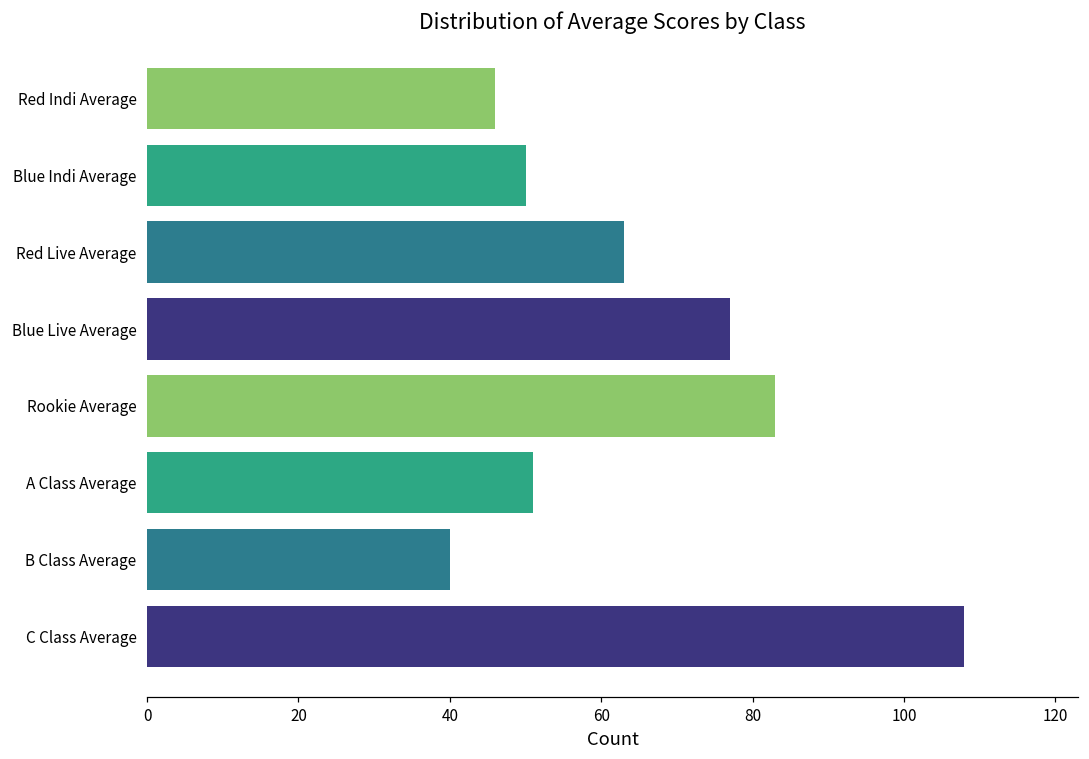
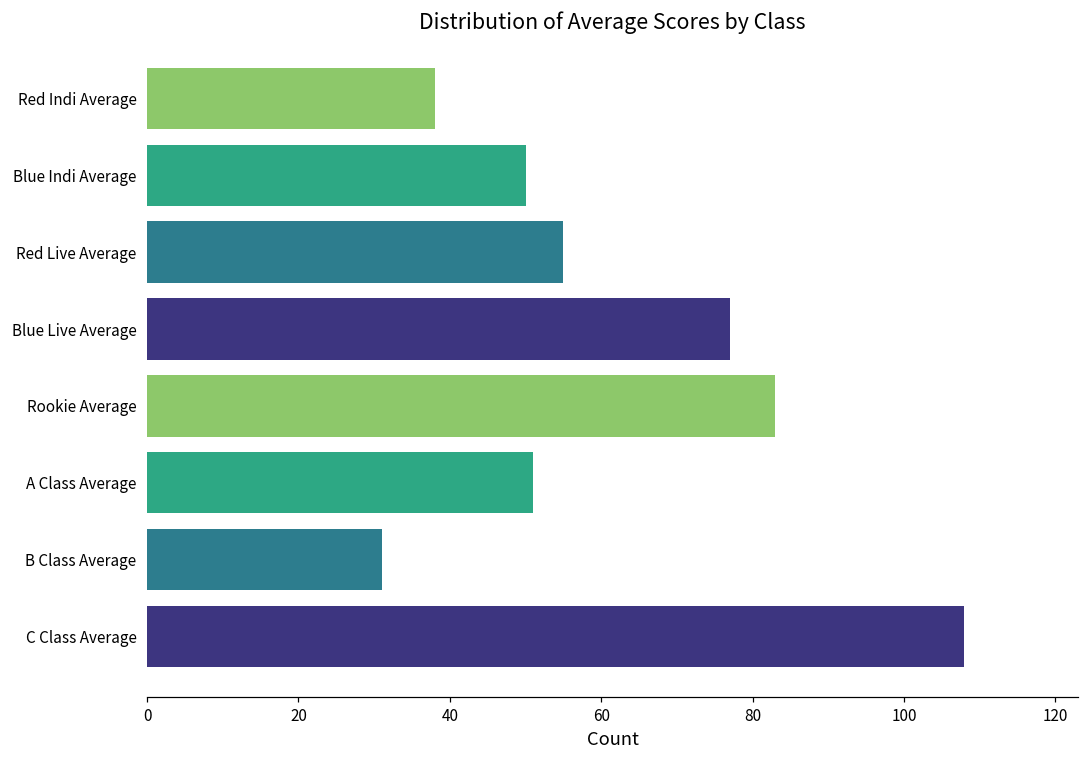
  {
-   "Red Indi Average": 46,
+   "Red Indi Average": 38,
    "Blue Indi Average": 50,
-   "Red Live Average": 63,
+   "Red Live Average": 55,
    "Blue Live Average": 77,
    "Rookie Average": 83,
    "A Class Average": 51,
-   "B Class Average": 40,
+   "B Class Average": 31,
    "C Class Average": 108
  }
